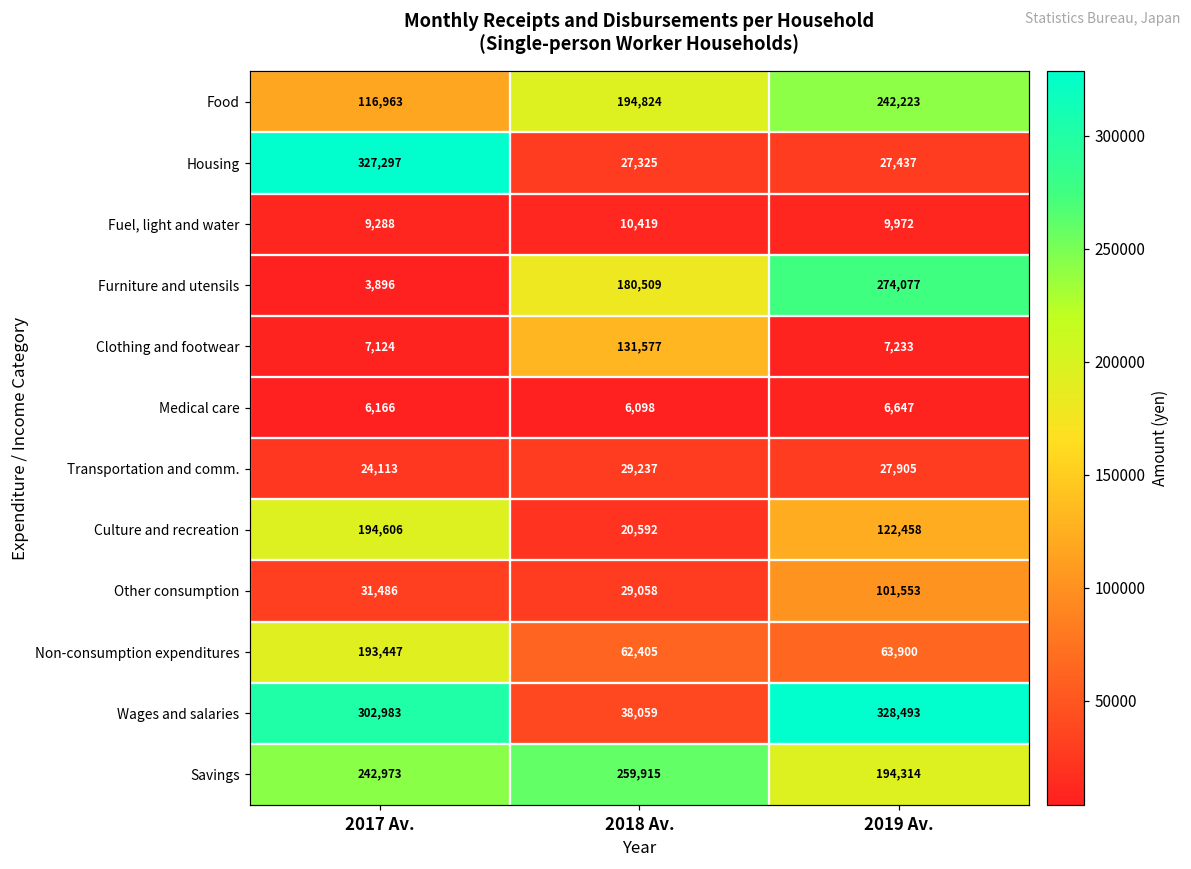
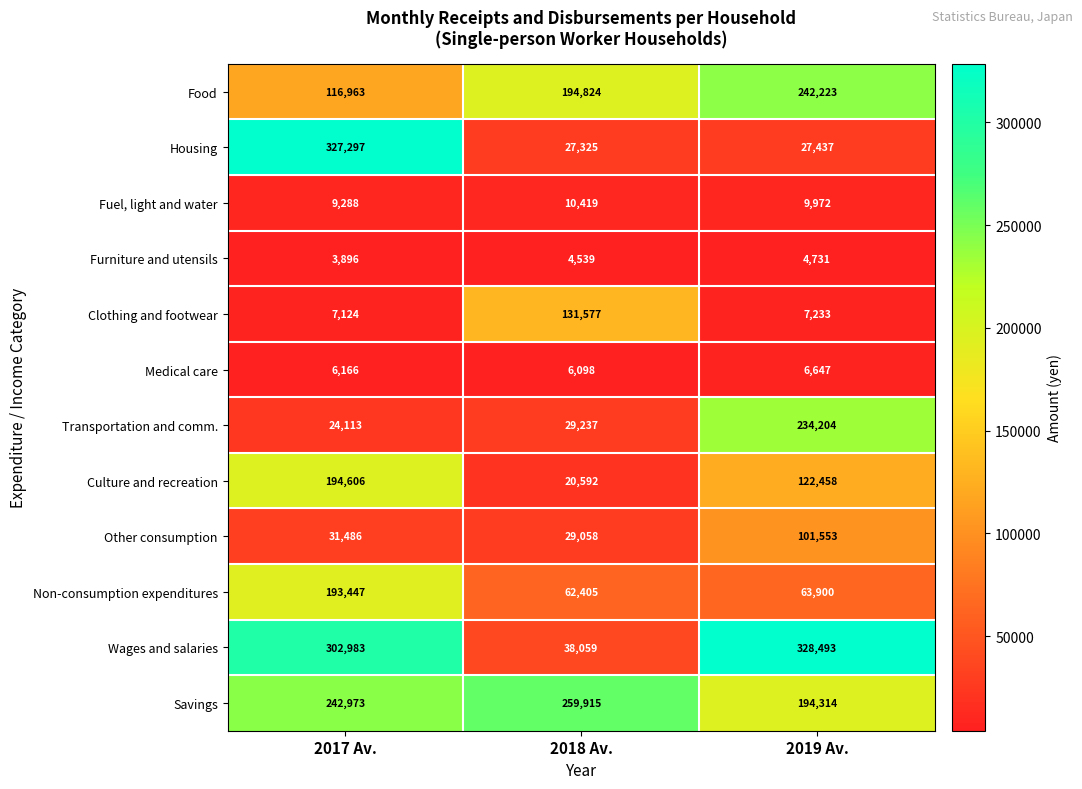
  {
    "Food": {
      "2017 Av.": "116,963",
      "2018 Av.": "194,824",
      "2019 Av.": "242,223"
    },
    "Housing": {
      "2017 Av.": "327,297",
      "2018 Av.": "27,325",
      "2019 Av.": "27,437"
    },
    "Fuel, light and water": {
      "2017 Av.": "9,288",
      "2018 Av.": "10,419",
      "2019 Av.": "9,972"
    },
    "Furniture and utensils": {
      "2017 Av.": "3,896",
-     "2018 Av.": "180,509",
-     "2019 Av.": "274,077"
+     "2018 Av.": "4,539",
+     "2019 Av.": "4,731"
    },
    "Clothing and footwear": {
      "2017 Av.": "7,124",
      "2018 Av.": "131,577",
      "2019 Av.": "7,233"
    },
    "Medical care": {
      "2017 Av.": "6,166",
      "2018 Av.": "6,098",
      "2019 Av.": "6,647"
    },
    "Transportation and comm.": {
      "2017 Av.": "24,113",
      "2018 Av.": "29,237",
-     "2019 Av.": "27,905"
+     "2019 Av.": "234,204"
    },
    "Culture and recreation": {
      "2017 Av.": "194,606",
      "2018 Av.": "20,592",
      "2019 Av.": "122,458"
    },
    "Other consumption": {
      "2017 Av.": "31,486",
      "2018 Av.": "29,058",
      "2019 Av.": "101,553"
    },
    "Non-consumption expenditures": {
      "2017 Av.": "193,447",
      "2018 Av.": "62,405",
      "2019 Av.": "63,900"
    },
    "Wages and salaries": {
      "2017 Av.": "302,983",
      "2018 Av.": "38,059",
      "2019 Av.": "328,493"
    },
    "Savings": {
      "2017 Av.": "242,973",
      "2018 Av.": "259,915",
      "2019 Av.": "194,314"
    }
  }
